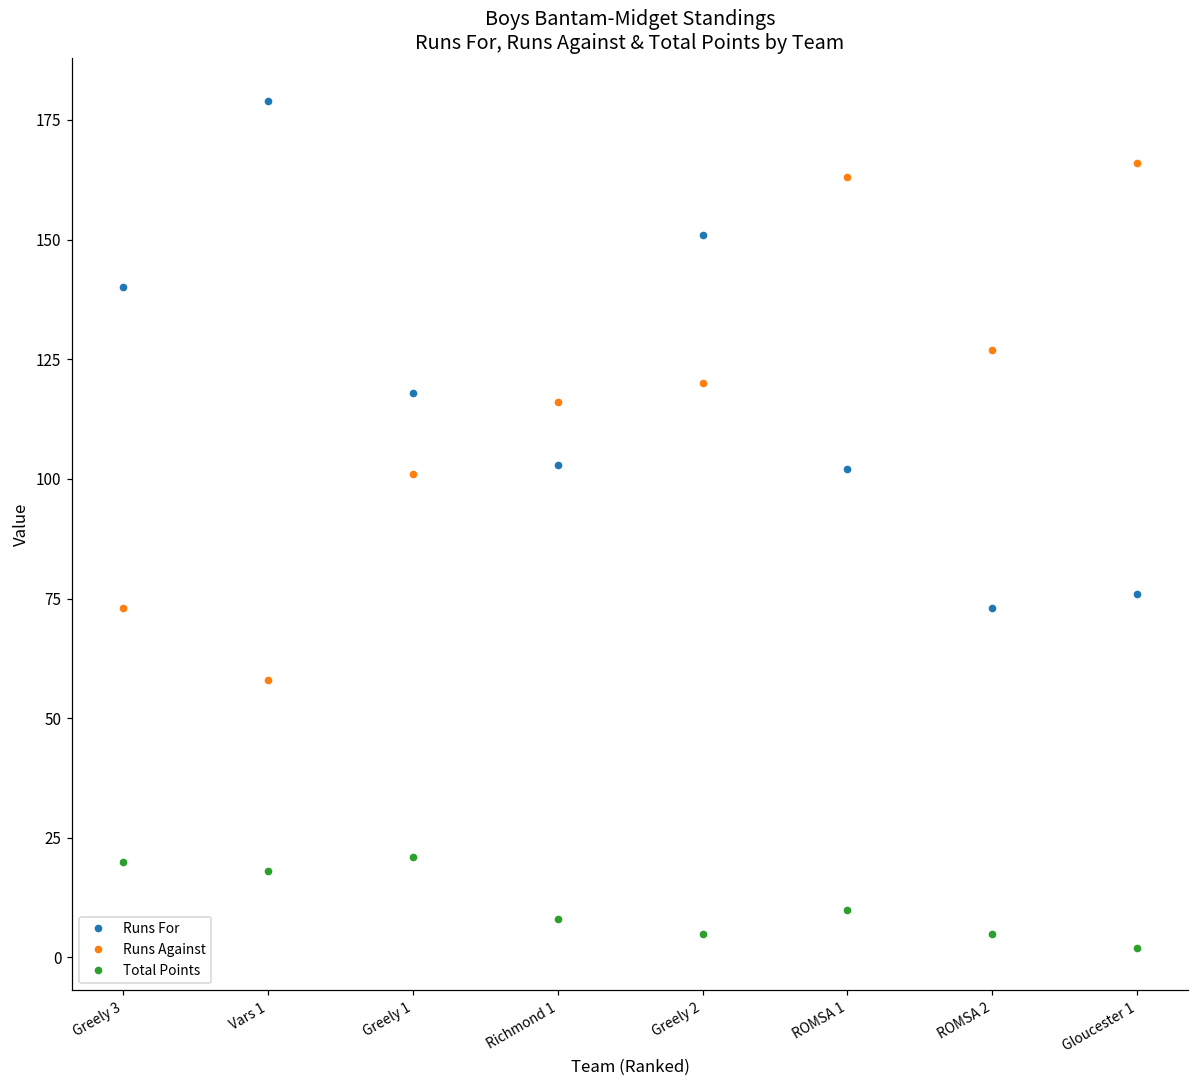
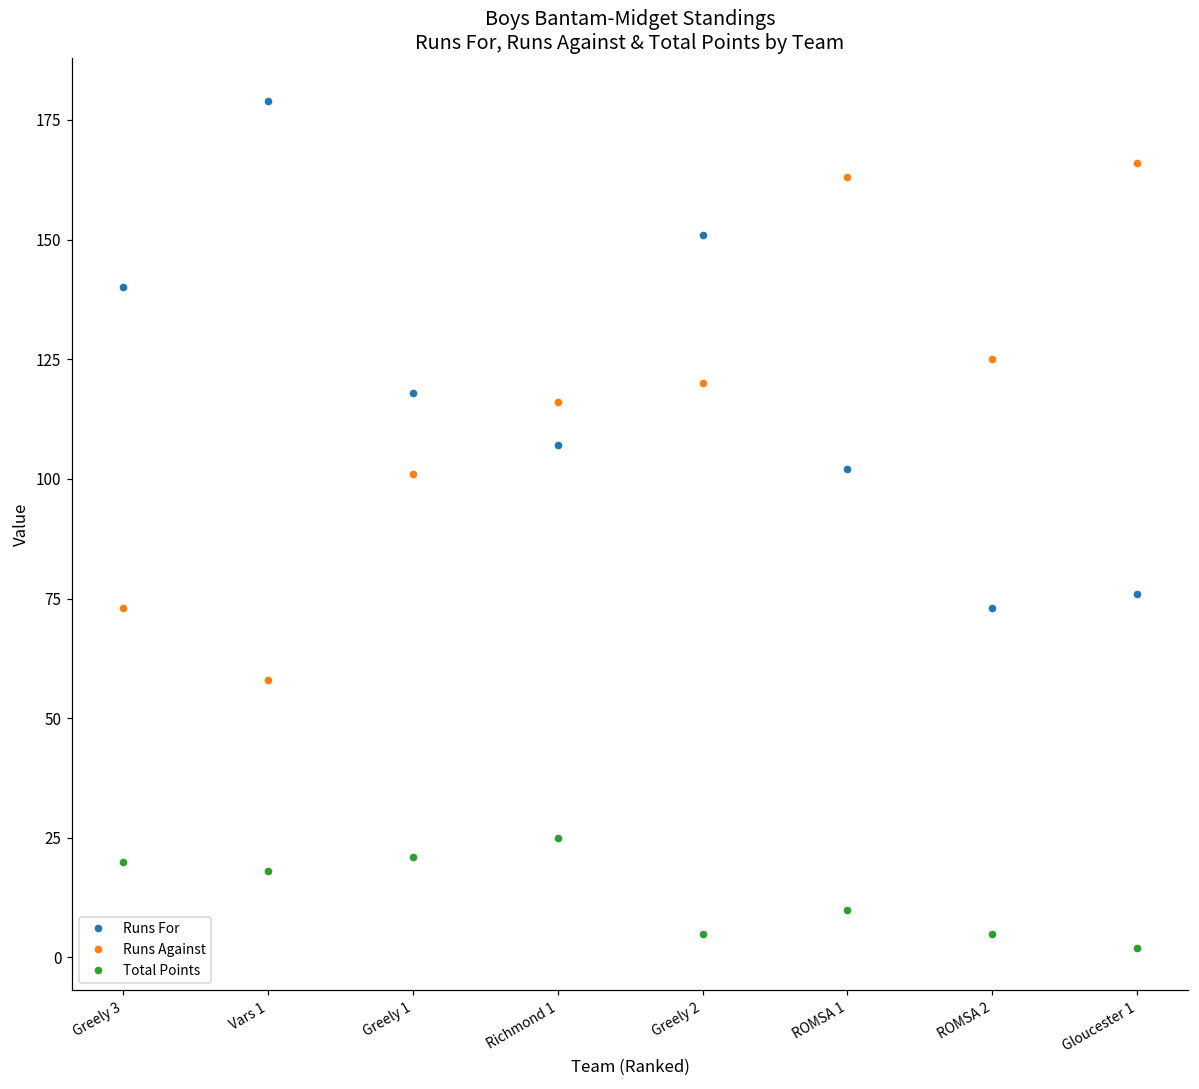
  {
    "Runs For": {
      "Greely 3": 140,
      "Vars 1": 179,
      "Greely 1": 118,
-     "Richmond 1": 103,
+     "Richmond 1": 107,
      "Greely 2": 151,
      "ROMSA 1": 102,
      "ROMSA 2": 73,
      "Gloucester 1": 76
    },
    "Runs Against": {
      "Greely 3": 73,
      "Vars 1": 58,
      "Greely 1": 101,
      "Richmond 1": 116,
      "Greely 2": 120,
      "ROMSA 1": 163,
-     "ROMSA 2": 127,
+     "ROMSA 2": 125,
      "Gloucester 1": 166
    },
    "Total Points": {
      "Greely 3": 20,
      "Vars 1": 18,
      "Greely 1": 21,
-     "Richmond 1": 8,
+     "Richmond 1": 25,
      "Greely 2": 5,
      "ROMSA 1": 10,
      "ROMSA 2": 5,
      "Gloucester 1": 2
    }
  }
